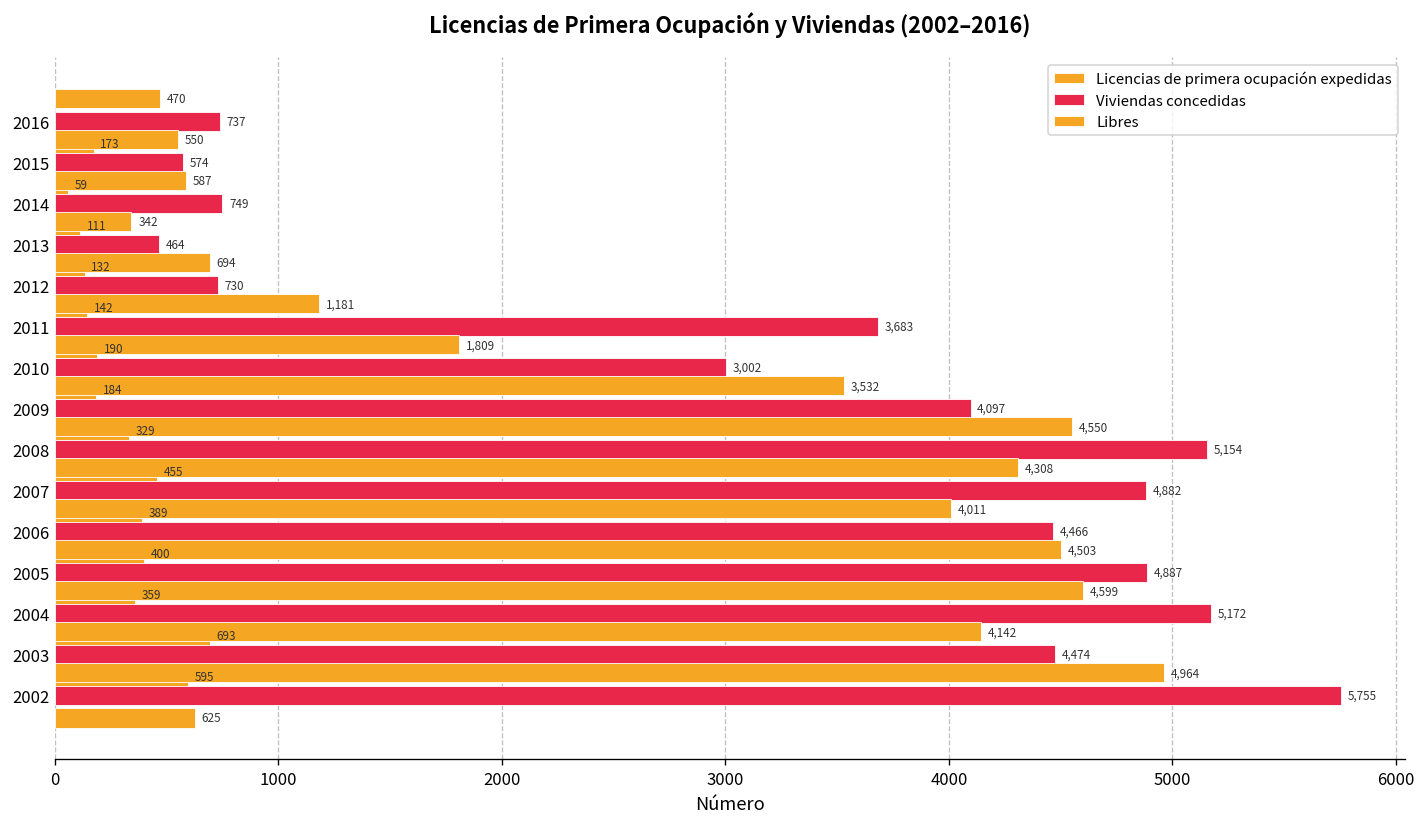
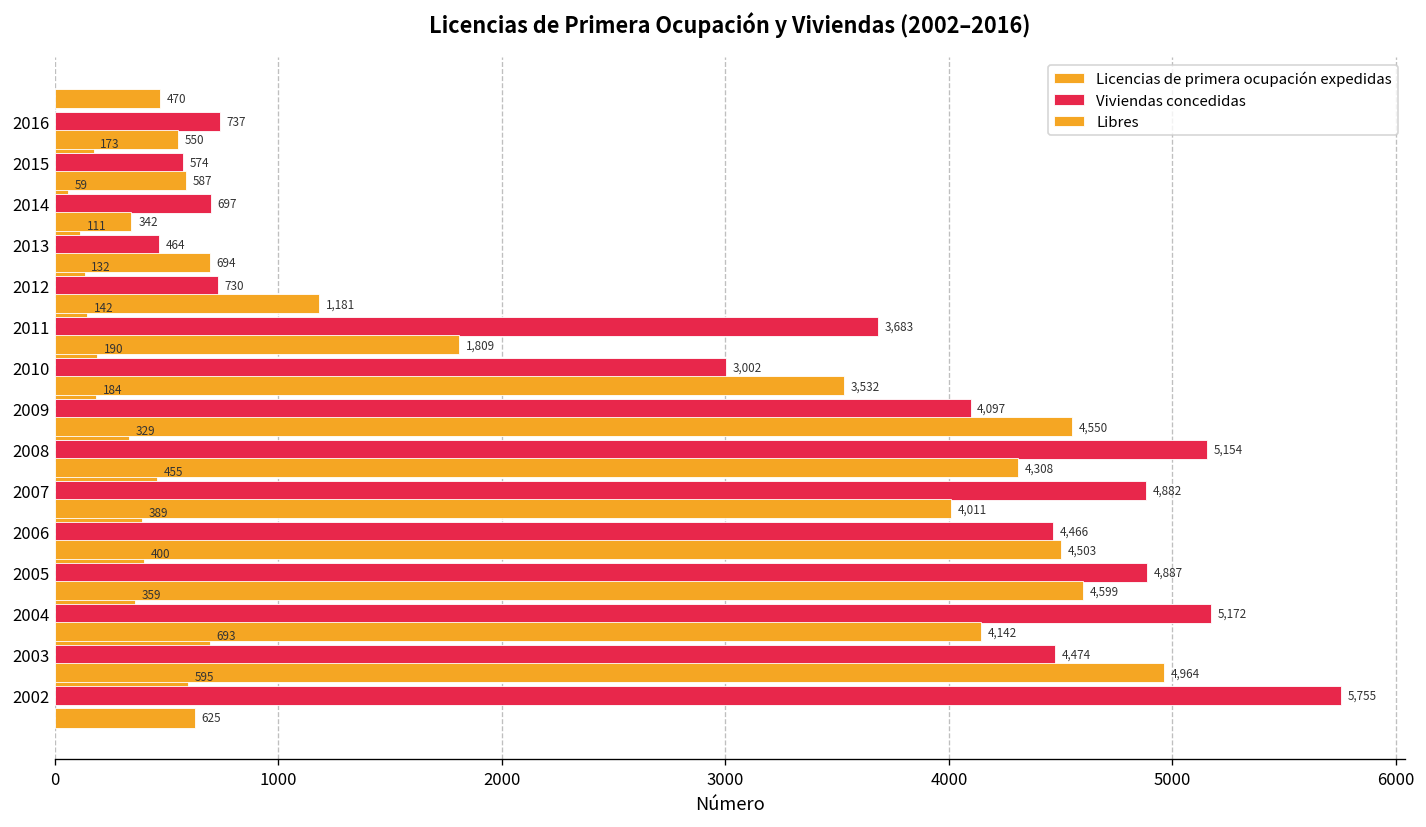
  {
    "Viviendas concedidas": {
      "2016": "737",
      "2015": "574",
-     "2014": "749",
+     "2014": "697",
      "2013": "464",
      "2012": "730",
      "2011": "3,683",
      "2010": "3,002",
      "2009": "4,097",
      "2008": "5,154",
      "2007": "4,882",
      "2006": "4,466",
      "2005": "4,887",
      "2004": "5,172",
      "2003": "4,474",
      "2002": "5,755"
    }
  }
